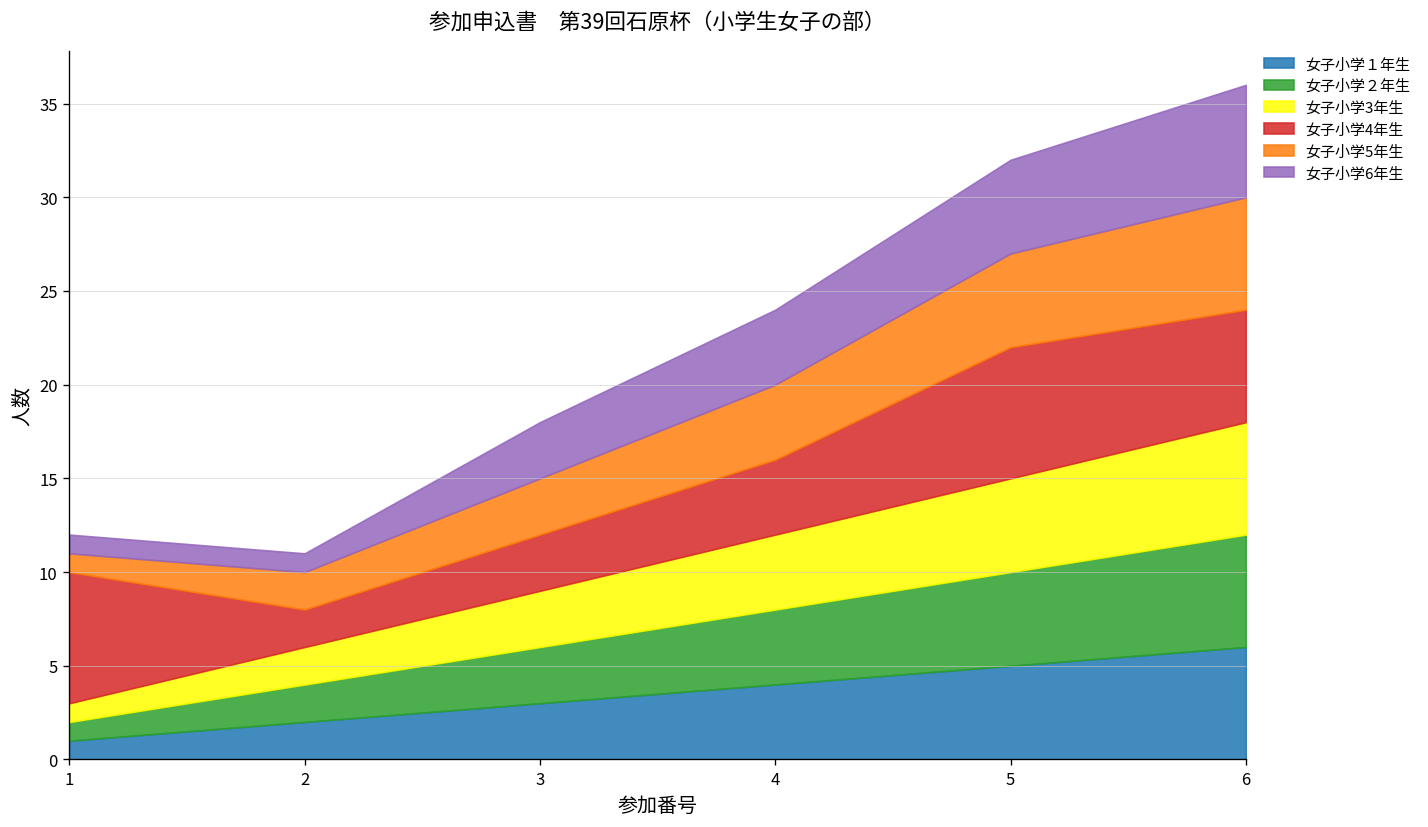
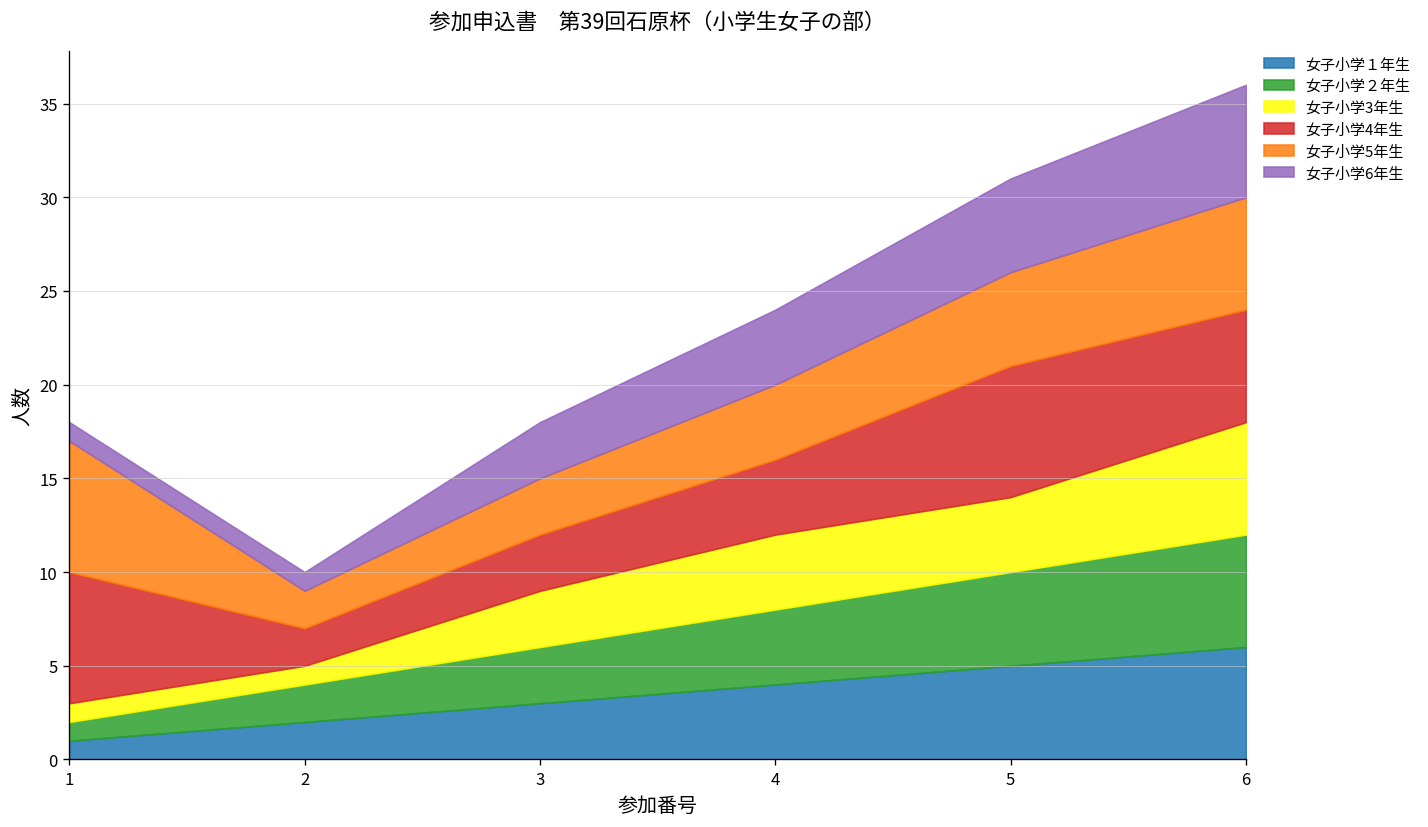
  {
    "女子小学１年生": {
      "1": 1,
      "2": 2,
      "3": 3,
      "4": 4,
      "5": 5,
      "6": 6
    },
    "女子小学２年生": {
      "1": 1,
      "2": 2,
      "3": 3,
      "4": 4,
      "5": 5,
      "6": 6
    },
    "女子小学3年生": {
      "1": 1,
-     "2": 2,
+     "2": 1,
      "3": 3,
      "4": 4,
-     "5": 5,
+     "5": 4,
      "6": 6
    },
    "女子小学4年生": {
      "1": 7,
      "2": 2,
      "3": 3,
      "4": 4,
      "5": 7,
      "6": 6
    },
    "女子小学5年生": {
-     "1": 1,
+     "1": 7,
      "2": 2,
      "3": 3,
      "4": 4,
      "5": 5,
      "6": 6
    },
    "女子小学6年生": {
      "1": 1,
      "2": 1,
      "3": 3,
      "4": 4,
      "5": 5,
      "6": 6
    }
  }
